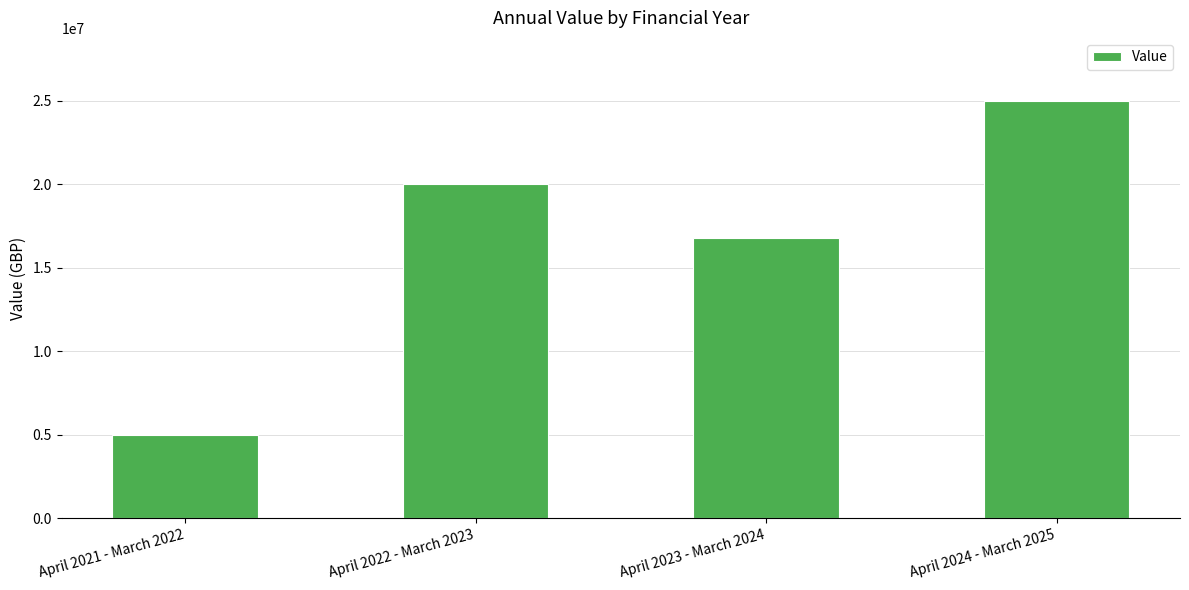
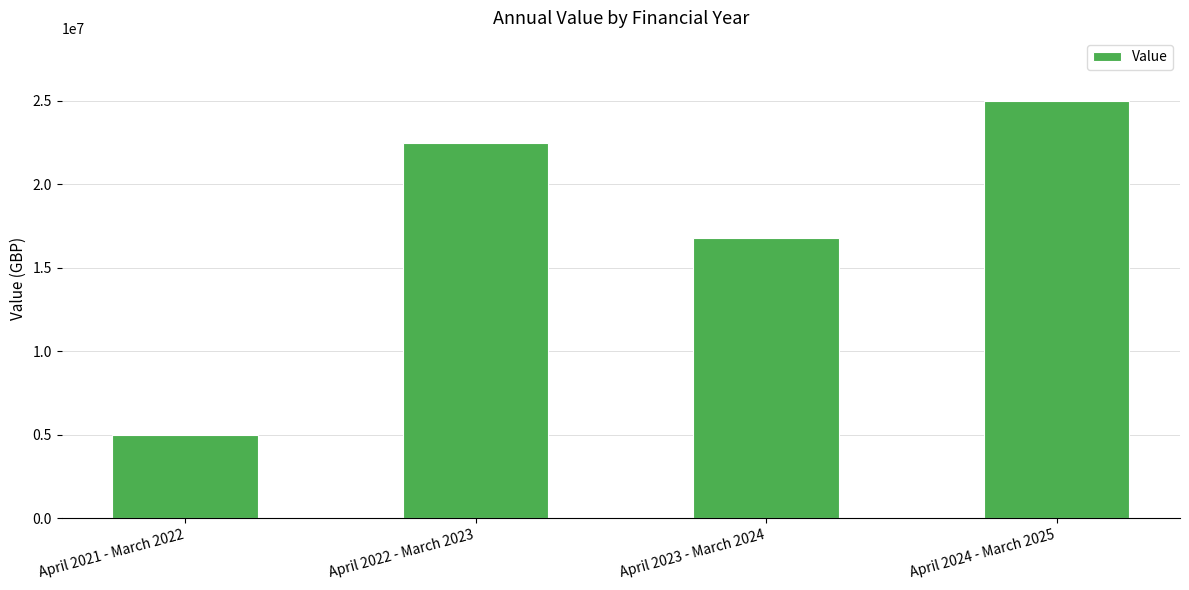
  {
    "April 2021 - March 2022": 5000000,
-   "April 2022 - March 2023": 20000000,
+   "April 2022 - March 2023": 22400000,
    "April 2023 - March 2024": 16800000,
    "April 2024 - March 2025": 25000000
  }
